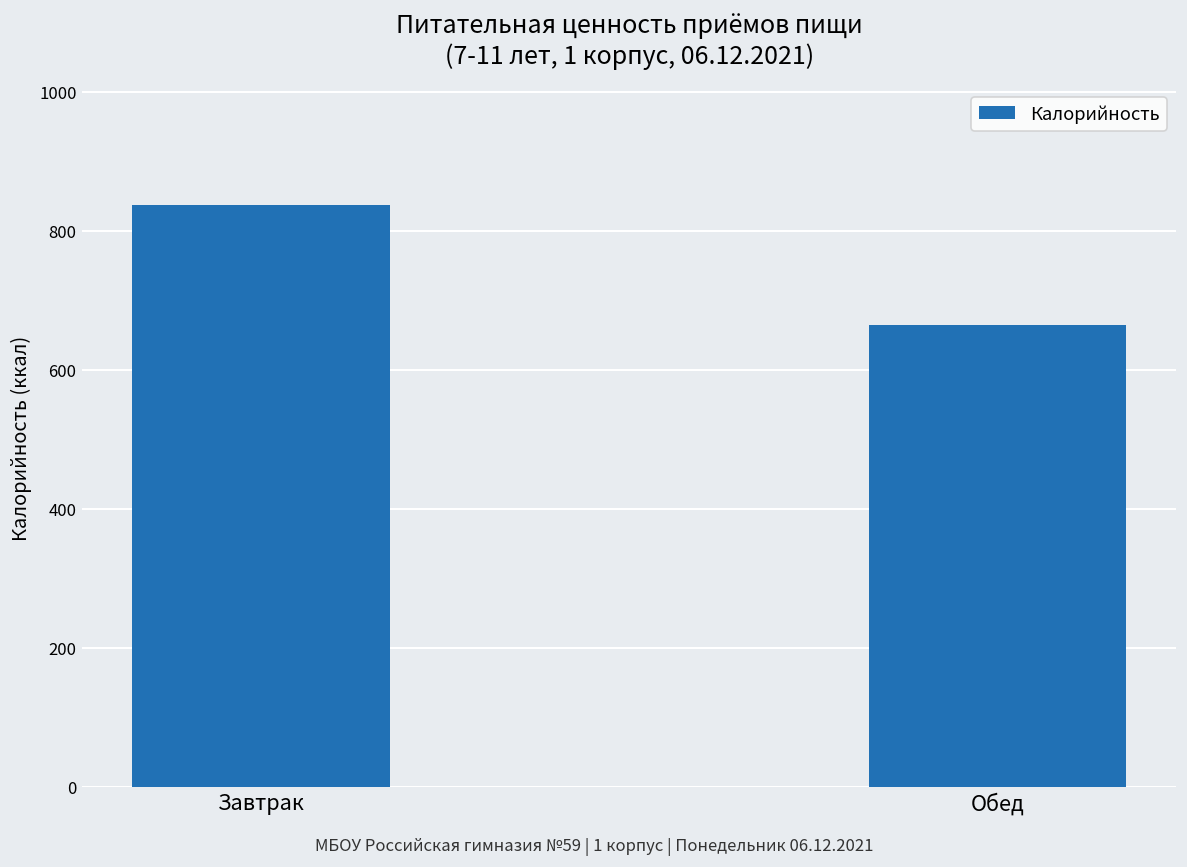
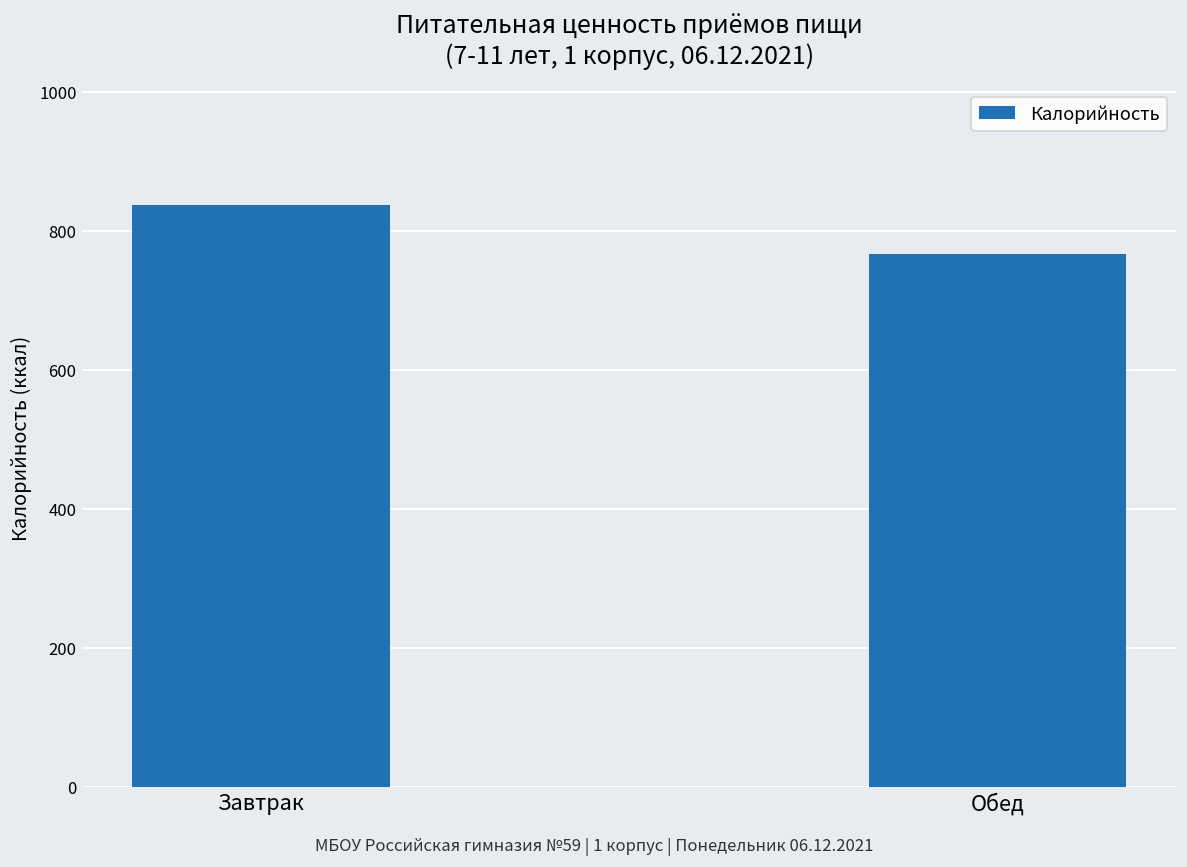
  {
    "Завтрак": 840,
-   "Обед": 660
+   "Обед": 770
  }
